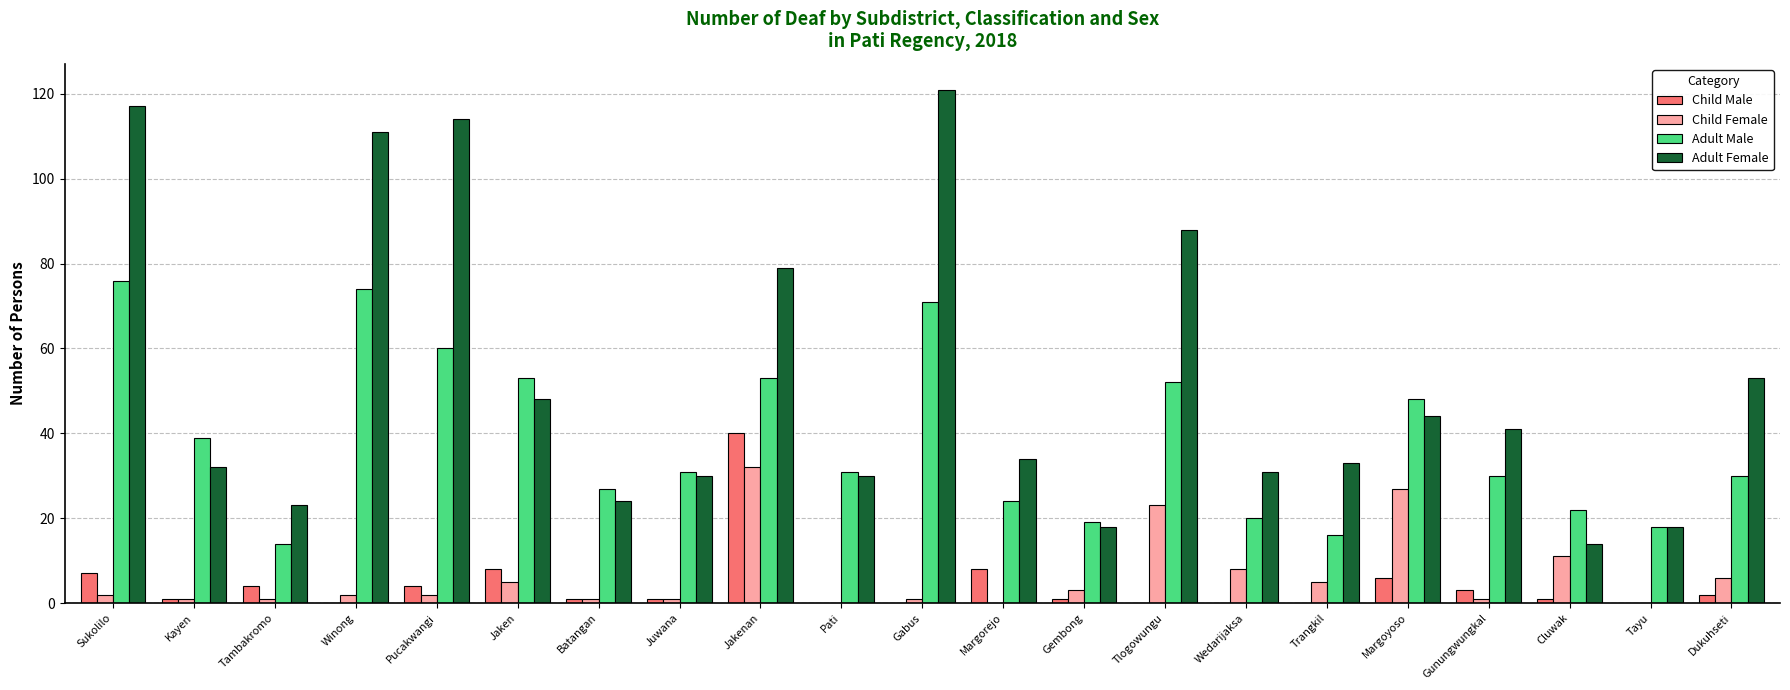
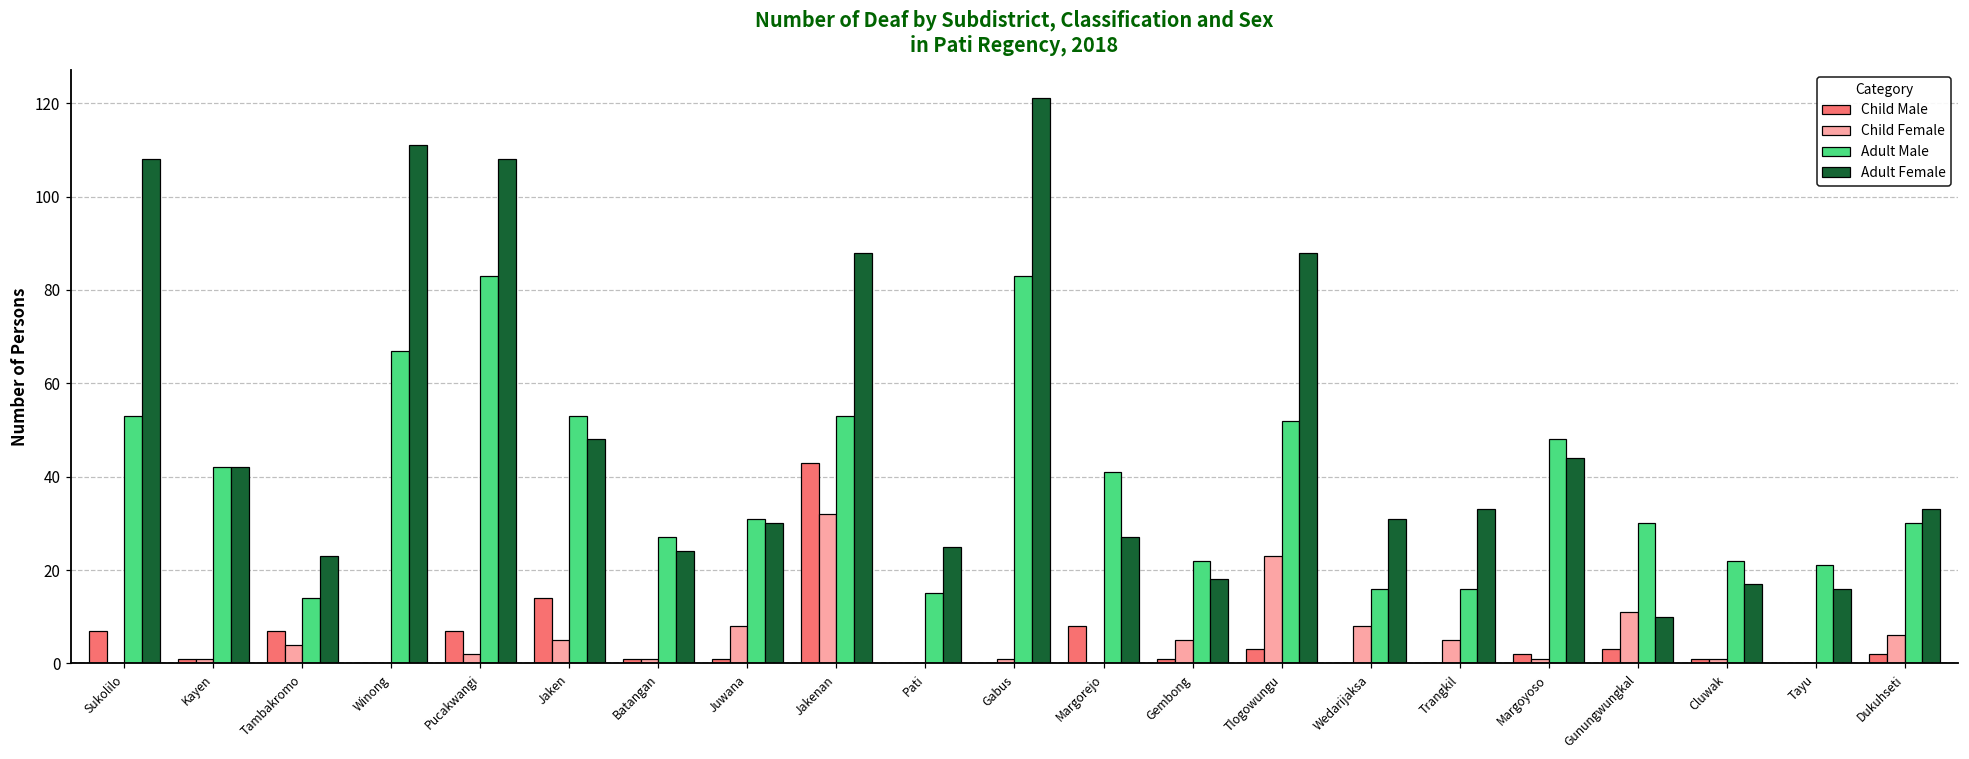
  {
    "Child Male": {
      "Sukolilo": 7,
      "Kayen": 1,
-     "Tambakromo": 4,
+     "Tambakromo": 7,
      "Winong": 0,
-     "Pucakwangi": 4,
-     "Jaken": 8,
+     "Pucakwangi": 7,
+     "Jaken": 14,
      "Batangan": 1,
      "Juwana": 1,
-     "Jakenan": 40,
+     "Jakenan": 43,
      "Pati": 0,
      "Gabus": 0,
      "Margorejo": 8,
      "Gembong": 1,
-     "Tlogowungu": 0,
+     "Tlogowungu": 3,
      "Wedarijaksa": 0,
      "Trangkil": 0,
-     "Margoyoso": 6,
+     "Margoyoso": 2,
      "Gunungwungkal": 3,
      "Cluwak": 1,
      "Tayu": 0,
      "Dukuhseti": 2
    },
    "Child Female": {
-     "Sukolilo": 2,
+     "Sukolilo": 0,
      "Kayen": 1,
-     "Tambakromo": 1,
-     "Winong": 2,
+     "Tambakromo": 4,
+     "Winong": 0,
      "Pucakwangi": 2,
      "Jaken": 5,
      "Batangan": 1,
-     "Juwana": 1,
+     "Juwana": 8,
      "Jakenan": 32,
      "Pati": 0,
      "Gabus": 1,
      "Margorejo": 0,
-     "Gembong": 3,
+     "Gembong": 5,
      "Tlogowungu": 23,
      "Wedarijaksa": 8,
      "Trangkil": 5,
-     "Margoyoso": 27,
-     "Gunungwungkal": 1,
-     "Cluwak": 11,
+     "Margoyoso": 1,
+     "Gunungwungkal": 11,
+     "Cluwak": 1,
      "Tayu": 0,
      "Dukuhseti": 6
    },
    "Adult Male": {
-     "Sukolilo": 76,
-     "Kayen": 39,
+     "Sukolilo": 53,
+     "Kayen": 42,
      "Tambakromo": 14,
-     "Winong": 74,
-     "Pucakwangi": 60,
+     "Winong": 67,
+     "Pucakwangi": 83,
      "Jaken": 53,
      "Batangan": 27,
      "Juwana": 31,
      "Jakenan": 53,
-     "Pati": 31,
-     "Gabus": 71,
-     "Margorejo": 24,
-     "Gembong": 19,
+     "Pati": 15,
+     "Gabus": 83,
+     "Margorejo": 41,
+     "Gembong": 22,
      "Tlogowungu": 52,
-     "Wedarijaksa": 20,
+     "Wedarijaksa": 16,
      "Trangkil": 16,
      "Margoyoso": 48,
      "Gunungwungkal": 30,
      "Cluwak": 22,
-     "Tayu": 18,
+     "Tayu": 21,
      "Dukuhseti": 30
    },
    "Adult Female": {
-     "Sukolilo": 117,
-     "Kayen": 32,
+     "Sukolilo": 108,
+     "Kayen": 42,
      "Tambakromo": 23,
      "Winong": 111,
-     "Pucakwangi": 114,
+     "Pucakwangi": 108,
      "Jaken": 48,
      "Batangan": 24,
      "Juwana": 30,
-     "Jakenan": 79,
-     "Pati": 30,
+     "Jakenan": 88,
+     "Pati": 25,
      "Gabus": 121,
-     "Margorejo": 34,
+     "Margorejo": 27,
      "Gembong": 18,
      "Tlogowungu": 88,
      "Wedarijaksa": 31,
      "Trangkil": 33,
      "Margoyoso": 44,
-     "Gunungwungkal": 41,
-     "Cluwak": 14,
-     "Tayu": 18,
-     "Dukuhseti": 53
+     "Gunungwungkal": 10,
+     "Cluwak": 17,
+     "Tayu": 16,
+     "Dukuhseti": 33
    }
  }
